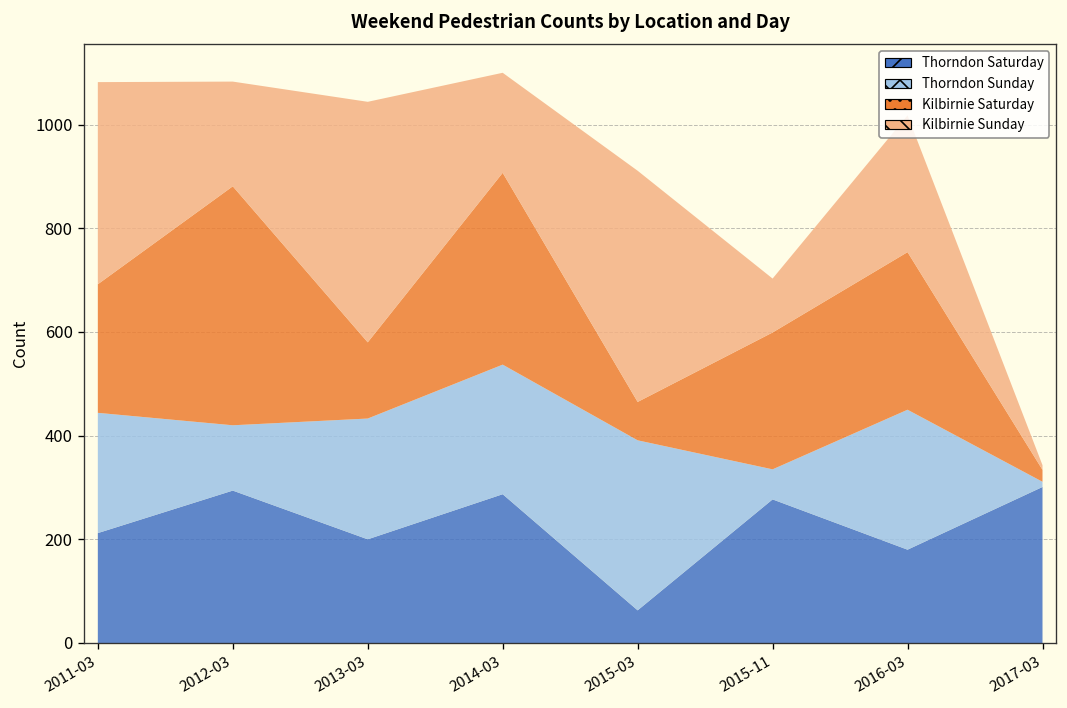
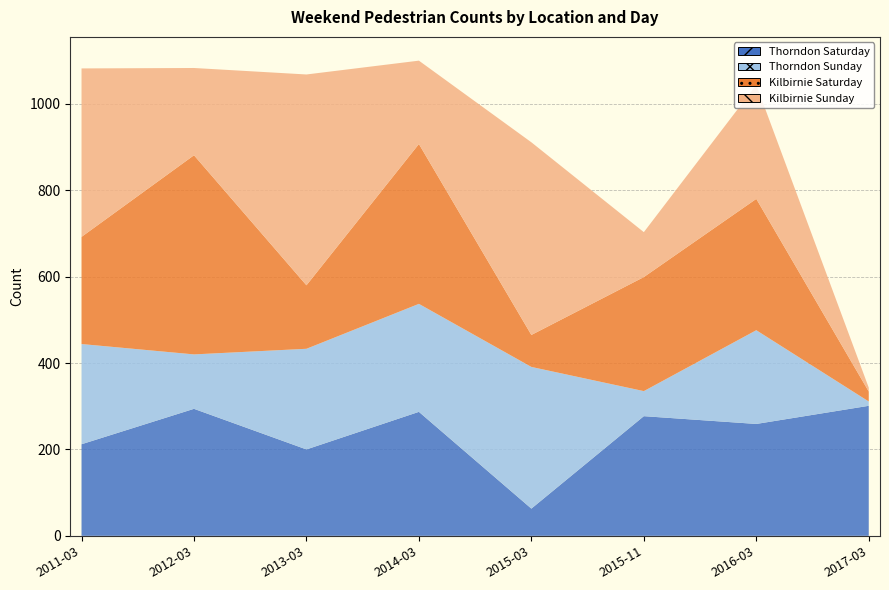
  {
    "Thorndon Saturday": {
      "2011-03": 210,
      "2012-03": 290,
      "2013-03": 200,
      "2014-03": 290,
      "2015-03": 60,
      "2015-11": 280,
-     "2016-03": 180,
+     "2016-03": 260,
      "2017-03": 300
    },
    "Thorndon Sunday": {
      "2011-03": 230,
      "2012-03": 130,
      "2013-03": 230,
      "2014-03": 250,
      "2015-03": 330,
      "2015-11": 60,
-     "2016-03": 270,
+     "2016-03": 220,
      "2017-03": 10
    },
    "Kilbirnie Saturday": {
      "2011-03": 250,
      "2012-03": 460,
      "2013-03": 150,
      "2014-03": 370,
      "2015-03": 70,
      "2015-11": 260,
      "2016-03": 300,
      "2017-03": 20
    },
    "Kilbirnie Sunday": {
      "2011-03": 390,
      "2012-03": 200,
-     "2013-03": 460,
+     "2013-03": 490,
      "2014-03": 190,
      "2015-03": 450,
      "2015-11": 100,
      "2017-03": 10
    }
  }
